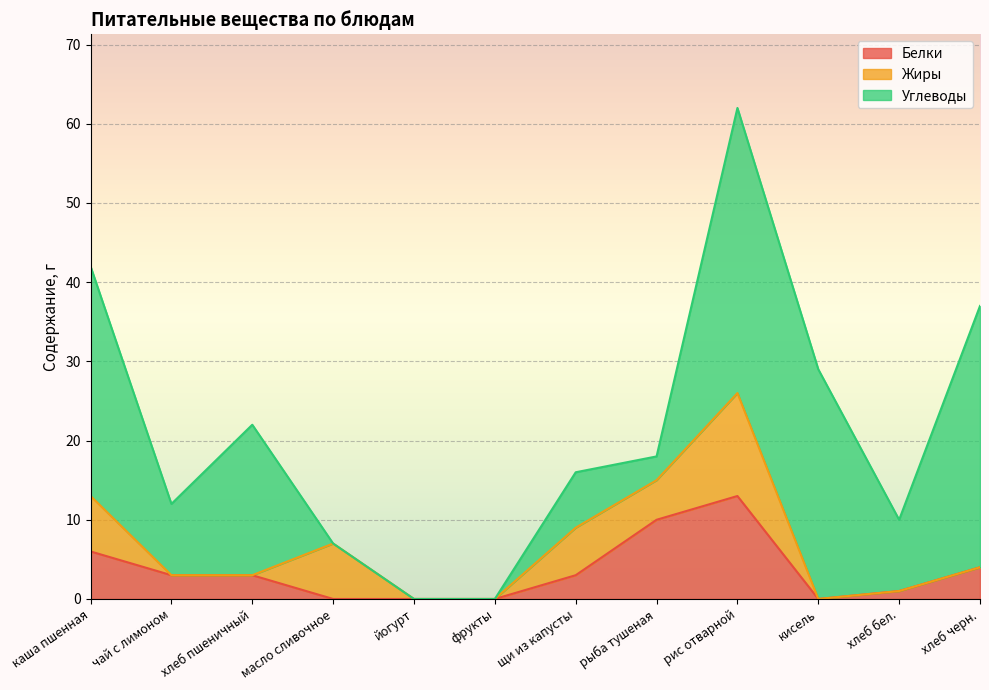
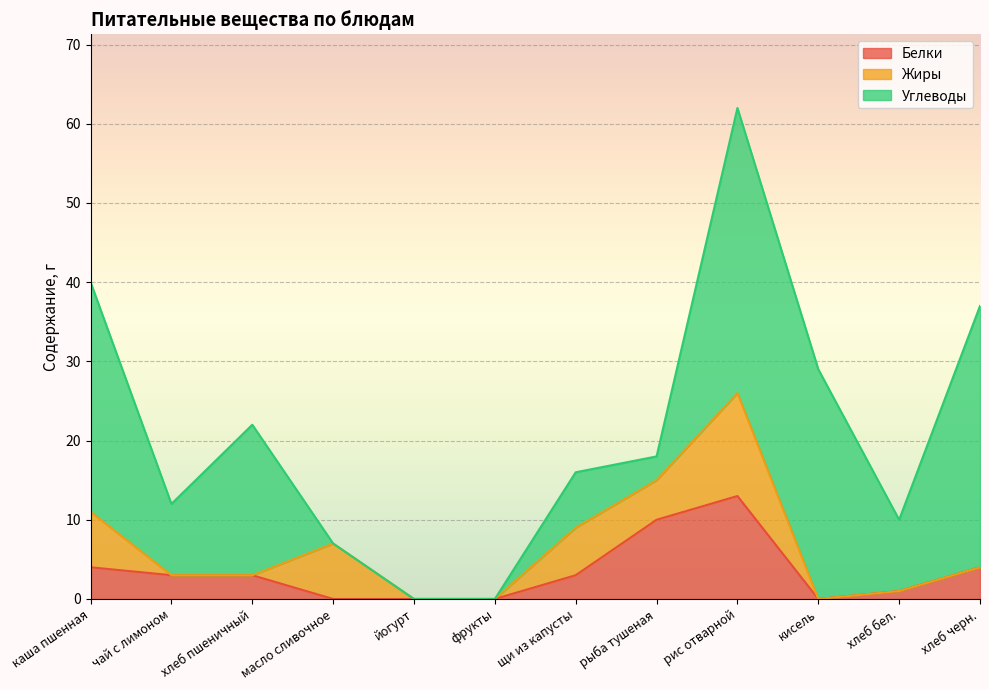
  {
    "Белки": {
-     "каша пшенная": 6,
+     "каша пшенная": 4,
      "масло сливочное": 0,
      "щи из капусты": 3,
      "рыба тушеная": 10,
      "рис отварной": 13
    },
    "Жиры": {
      "каша пшенная": 7,
      "щи из капусты": 6,
      "рыба тушеная": 5,
      "рис отварной": 13
    },
    "Углеводы": {
      "каша пшенная": 29,
      "чай с лимоном": 9,
      "хлеб пшеничный": 19,
      "щи из капусты": 7,
      "рыба тушеная": 3,
      "рис отварной": 36,
      "кисель": 29,
      "хлеб бел.": 9,
      "хлеб черн.": 33
    }
  }
